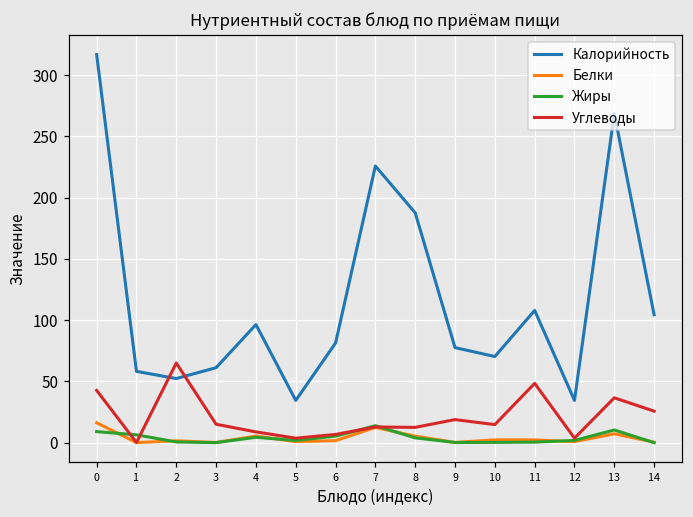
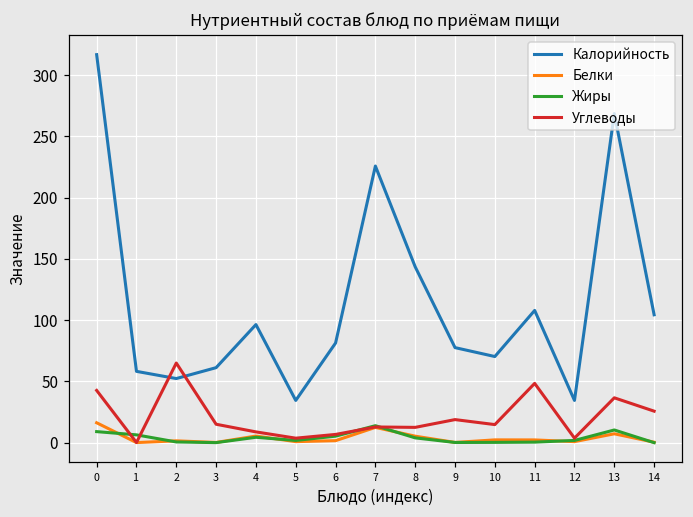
  {
    "Калорийность": {
      "0": 317,
      "1": 58,
      "2": 52,
      "3": 61,
      "4": 96,
      "5": 34,
      "6": 81,
      "7": 226,
-     "8": 188,
+     "8": 144,
      "9": 78,
      "10": 70,
      "11": 108,
      "12": 34,
      "14": 104
    },
    "Белки": {
      "0": 16,
      "6": 2,
      "13": 7
    },
    "Жиры": {
      "0": 9,
      "1": 6,
      "13": 10
    },
    "Углеводы": {
      "0": 43,
      "2": 65,
      "3": 15,
      "4": 9,
      "8": 12,
      "9": 19,
      "10": 15,
      "11": 48,
      "13": 37,
      "14": 26
    }
  }
